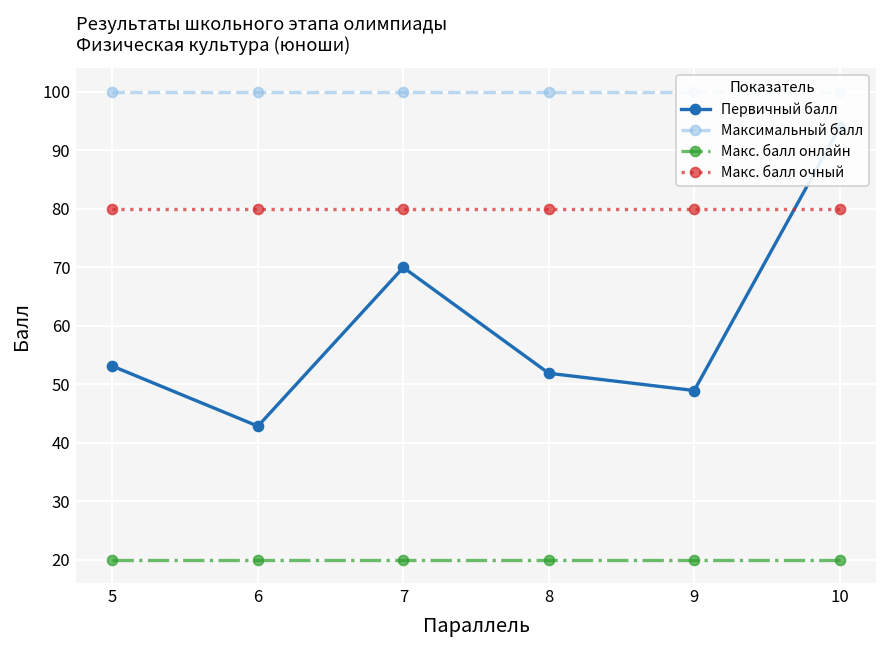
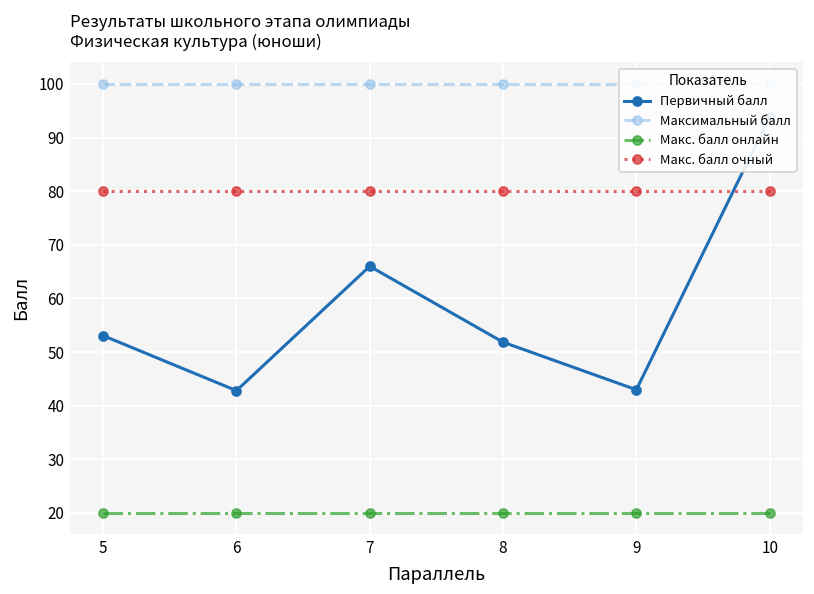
  {
    "Первичный балл": {
      "5": 53,
      "6": 43,
-     "7": 70,
+     "7": 66,
      "8": 52,
-     "9": 49
+     "9": 43
    },
    "Максимальный балл": {
      "5": 100,
      "6": 100,
      "7": 100,
      "8": 100
    },
    "Макс. балл онлайн": {
      "5": 20,
      "6": 20,
      "7": 20,
      "8": 20,
      "9": 20,
      "10": 20
    },
    "Макс. балл очный": {
      "5": 80,
      "6": 80,
      "7": 80,
      "8": 80,
      "9": 80,
      "10": 80
    }
  }
